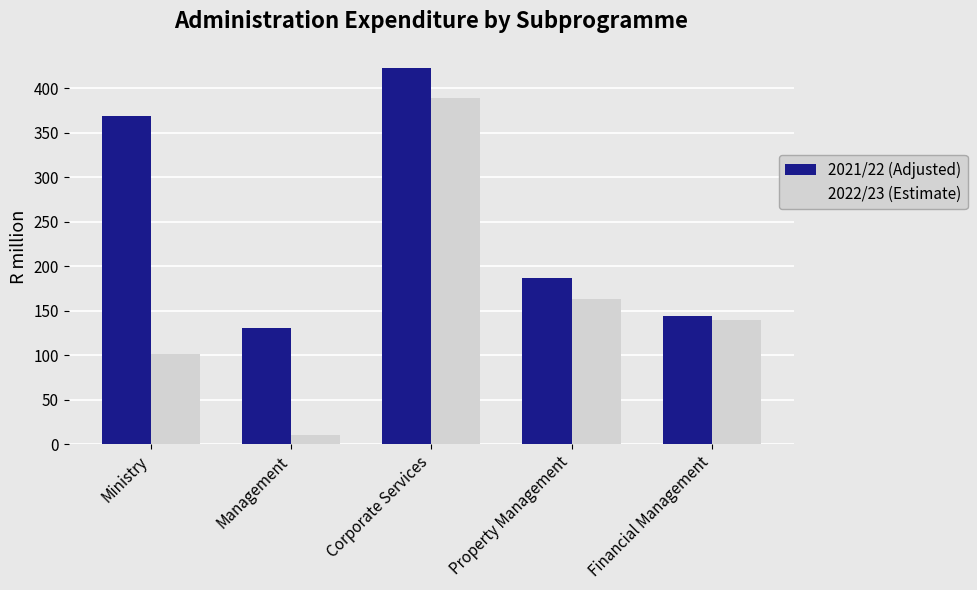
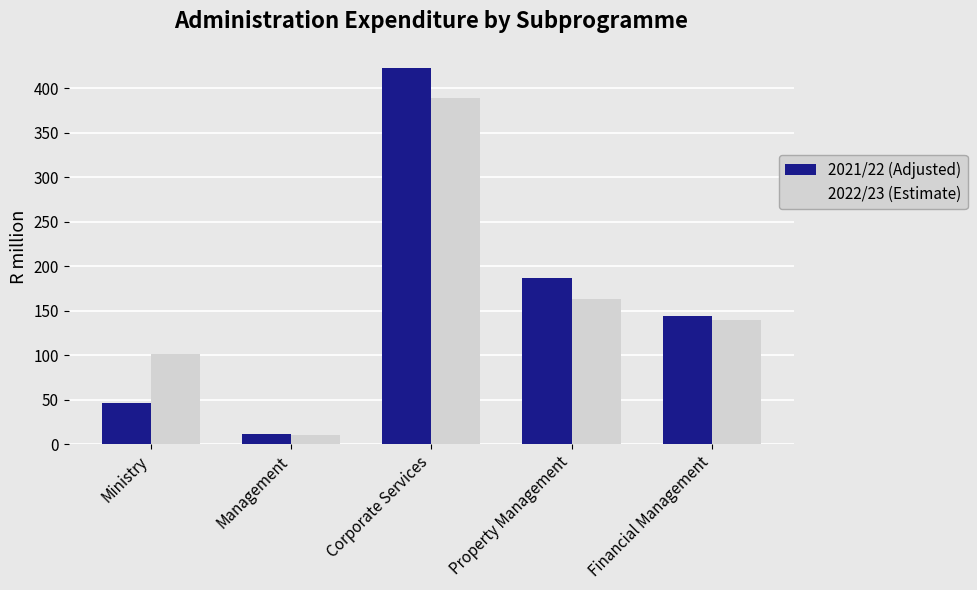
  {
    "2021/22 (Adjusted)": {
-     "Ministry": 370,
-     "Management": 130,
+     "Ministry": 50,
+     "Management": 10,
      "Corporate Services": 420,
      "Property Management": 190,
      "Financial Management": 140
    },
    "2022/23 (Estimate)": {
      "Ministry": 100,
      "Management": 10,
      "Corporate Services": 390,
      "Property Management": 160,
      "Financial Management": 140
    }
  }
